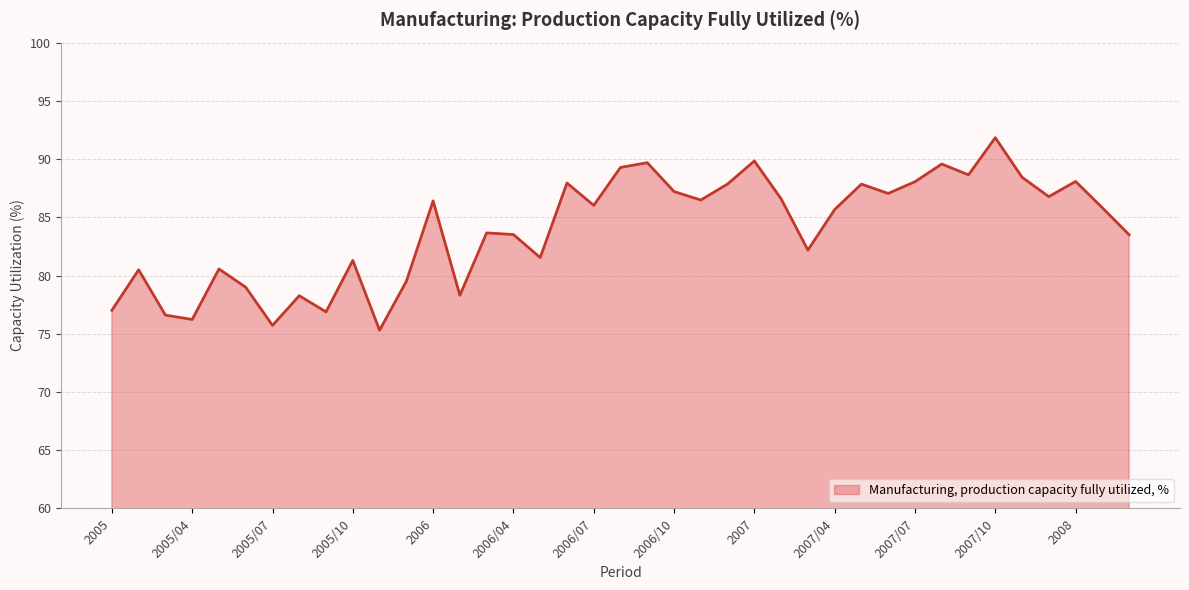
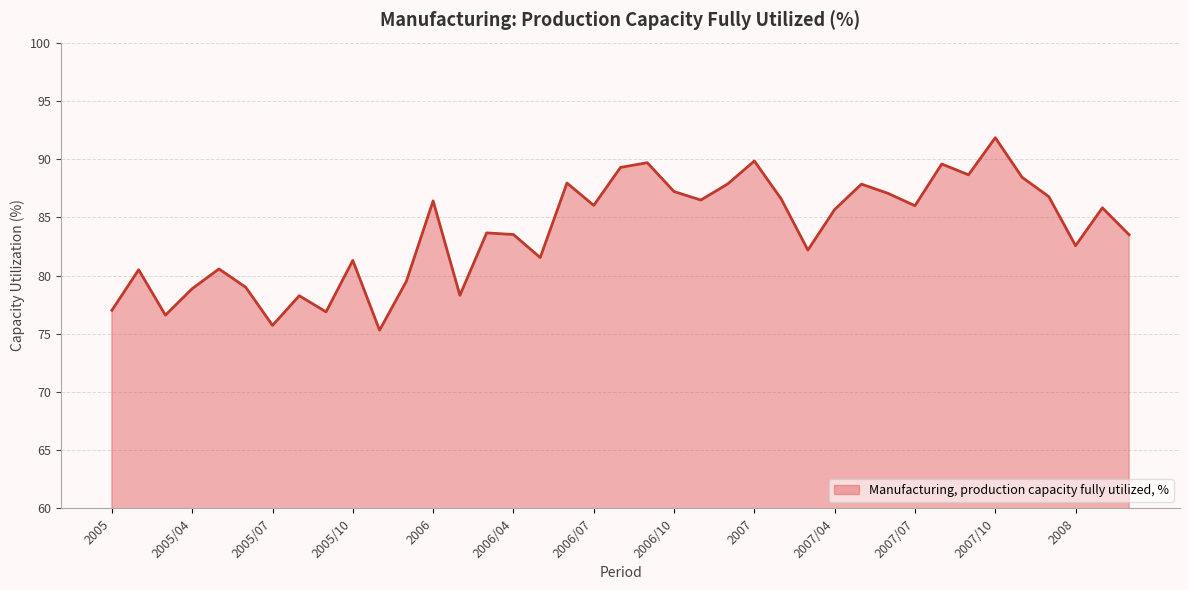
  {
    "2005": 77.0,
-   "2005/04": 76.2,
+   "2005/04": 78.9,
    "2005/07": 75.7,
    "2005/10": 81.3,
    "2006": 86.4,
    "2006/04": 83.5,
    "2006/07": 86.0,
    "2006/10": 87.2,
    "2007": 89.8,
    "2007/04": 85.7,
-   "2007/07": 88.1,
+   "2007/07": 86.0,
    "2007/10": 91.8,
-   "2008": 88.1
+   "2008": 82.6
  }
